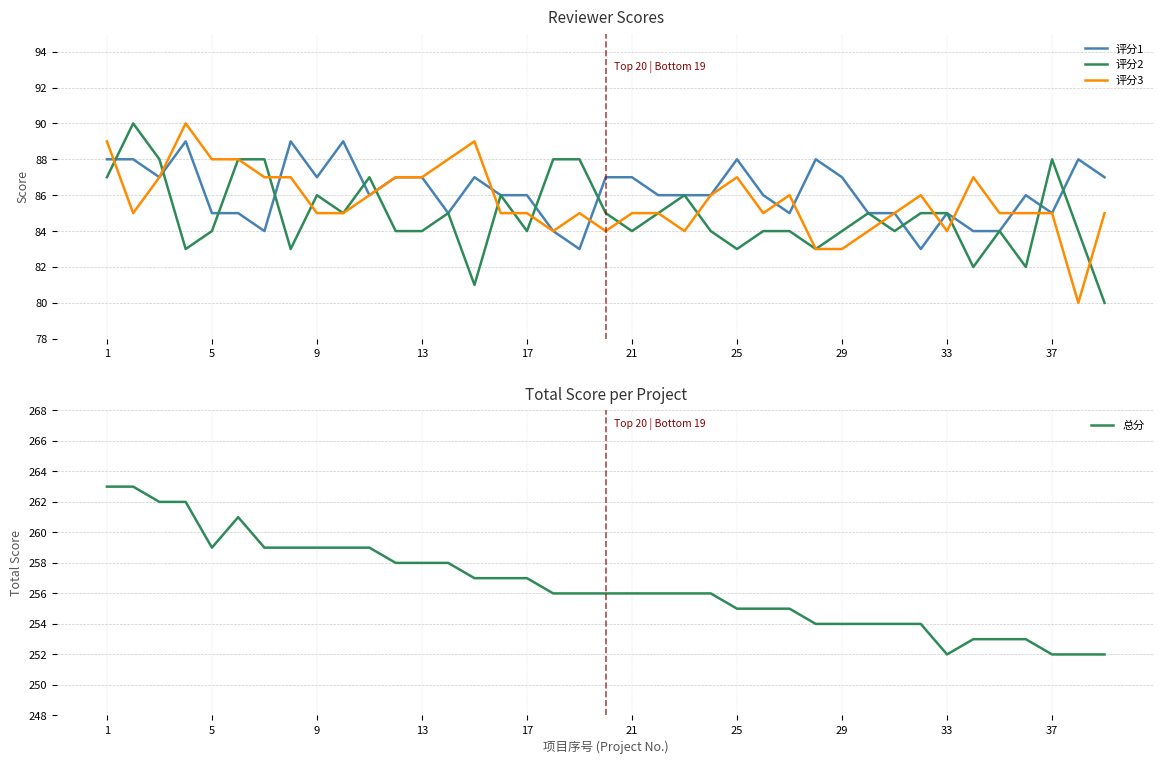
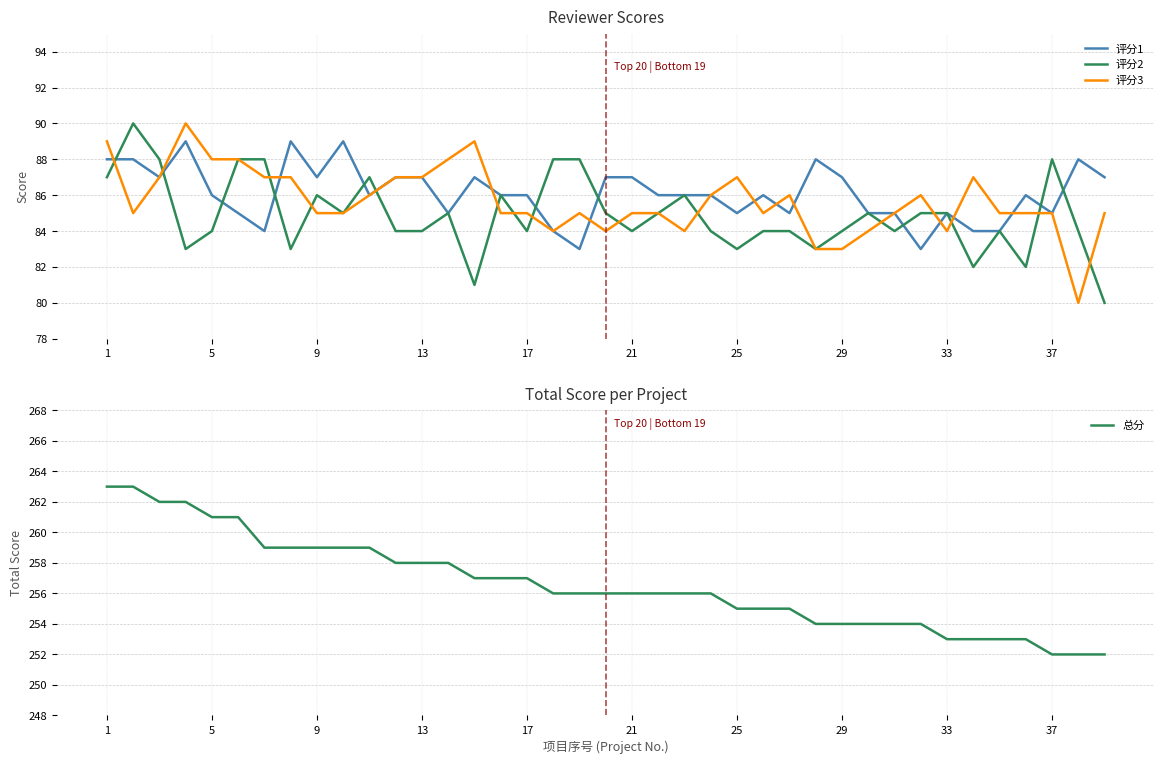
  {
    "Reviewer Scores": {
      "评分1": {
        "1": 88,
-       "5": 85,
+       "5": 86,
        "9": 87,
        "17": 86,
        "21": 87,
-       "25": 88,
+       "25": 85,
        "29": 87
      },
      "评分2": {
        "1": 87,
        "5": 84,
        "9": 86,
        "13": 84,
        "17": 84,
        "21": 84,
        "25": 83,
        "29": 84,
        "37": 88
      },
      "评分3": {
        "1": 89,
        "5": 88,
        "9": 85,
        "17": 85,
        "21": 85,
        "25": 87,
        "29": 83,
        "33": 84
      }
    },
    "Total Score per Project": {
      "1": 263,
-     "5": 259,
+     "5": 261,
      "9": 259,
      "13": 258,
      "17": 257,
      "21": 256,
      "25": 255,
      "29": 254,
-     "33": 252,
+     "33": 253,
      "37": 252
    }
  }
